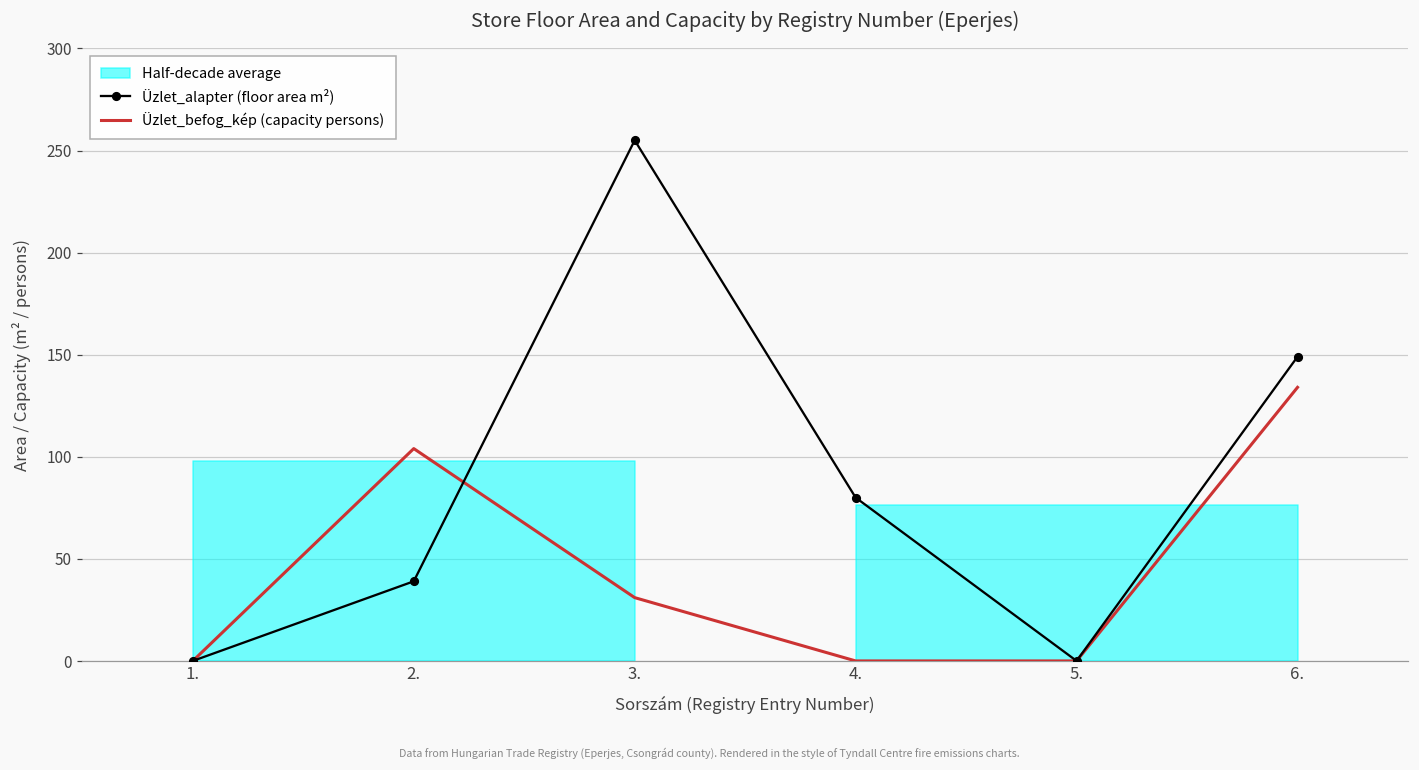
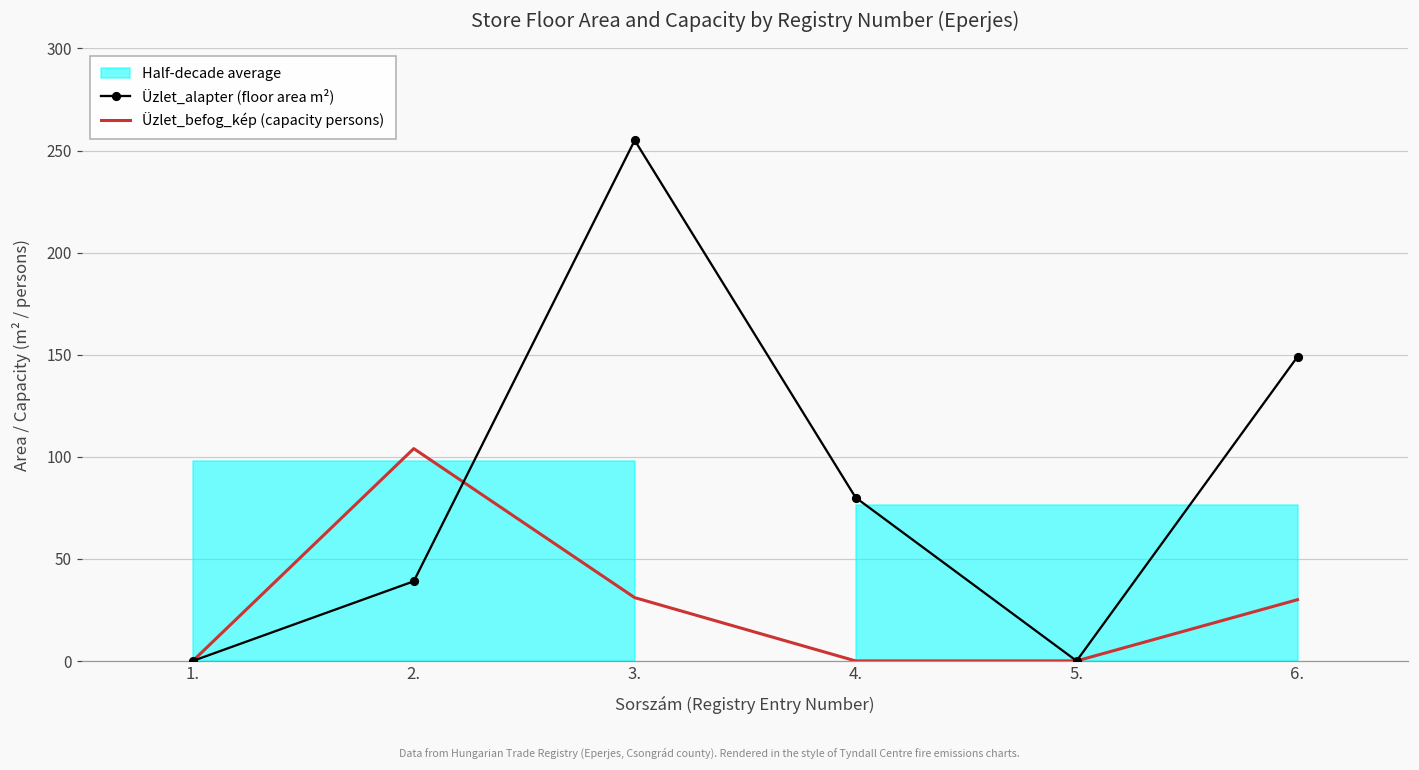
  {
    "Üzlet_alapter (floor area m²)": {
      "2.": 39,
      "3.": 255,
      "4.": 80,
      "6.": 149
    },
    "Üzlet_befog_kép (capacity persons)": {
      "2.": 104,
      "3.": 31,
      "4.": 0,
-     "6.": 134
+     "6.": 30
    }
  }
